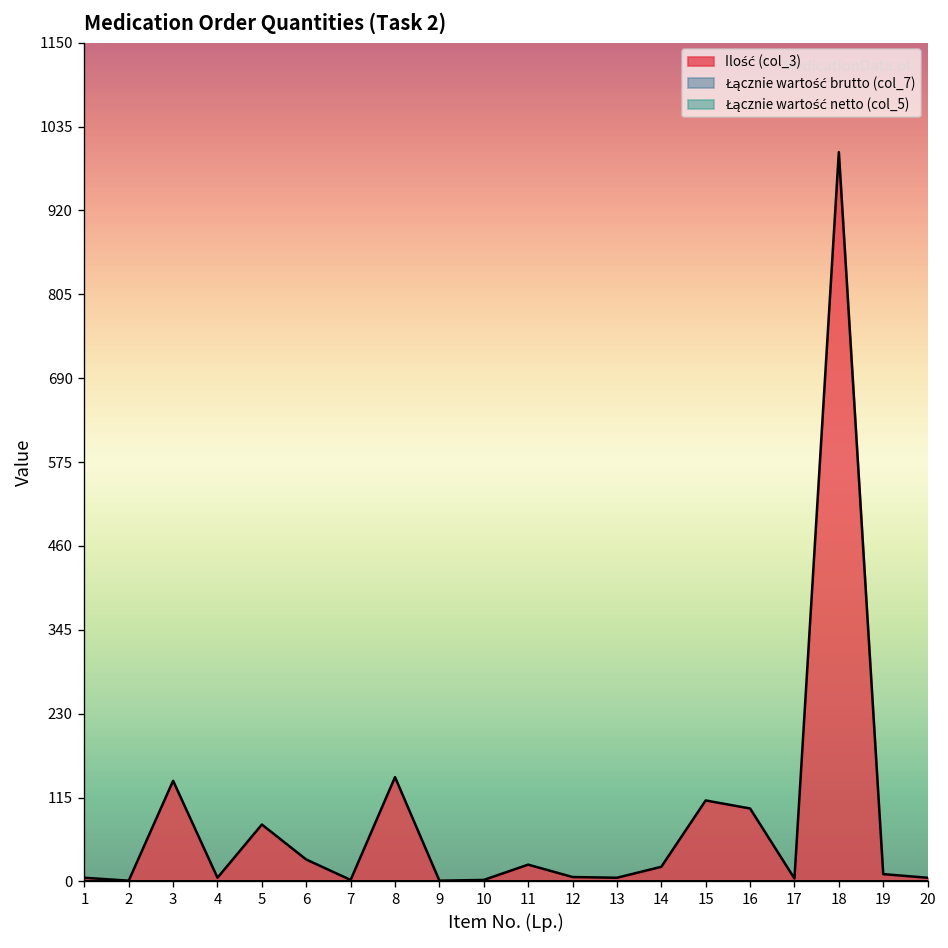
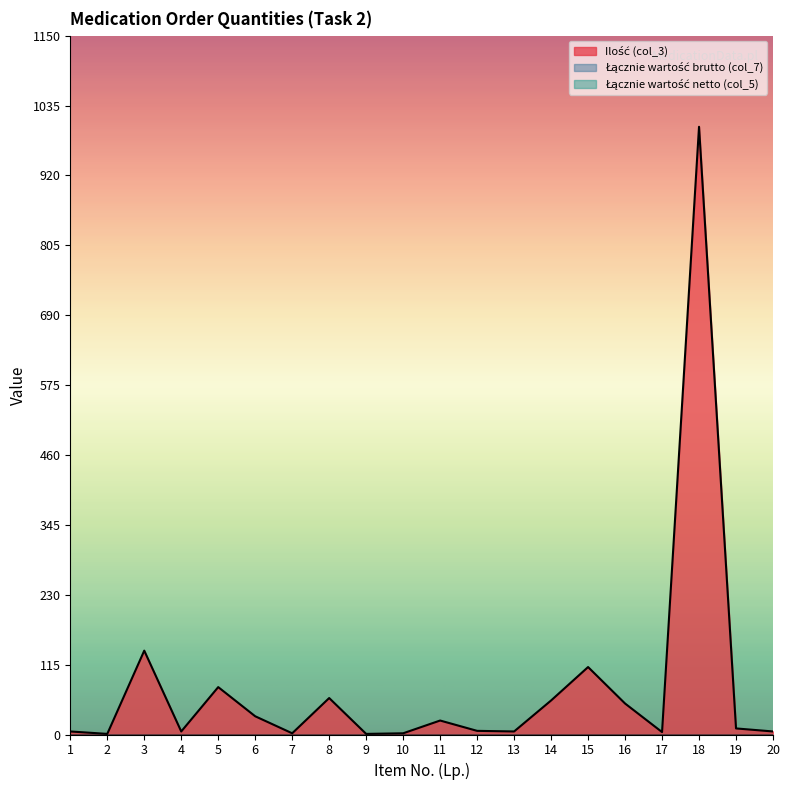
  {
    "Ilość (col_3)": {
      "1": 10,
      "3": 140,
      "4": 10,
      "5": 80,
      "6": 30,
-     "8": 140,
+     "8": 60,
      "11": 20,
      "12": 10,
      "13": 10,
-     "14": 20,
+     "14": 60,
      "15": 110,
-     "16": 100,
+     "16": 50,
      "18": 1000,
      "19": 10,
      "20": 10
    },
    "Łącznie wartość netto (col_5)": {
      "1": 0,
      "3": 0,
      "4": 0,
      "5": 0,
      "6": 0,
      "8": 0,
      "11": 0,
      "12": 0,
      "13": 0,
      "14": 0,
      "15": 0,
      "16": 0,
      "18": 0,
      "19": 0,
      "20": 0
    }
  }
